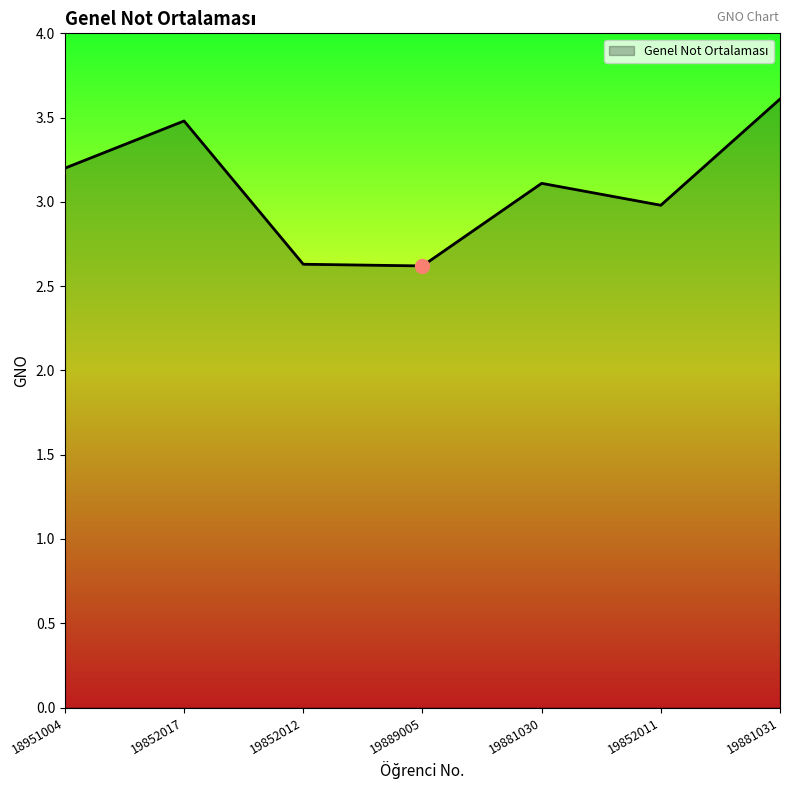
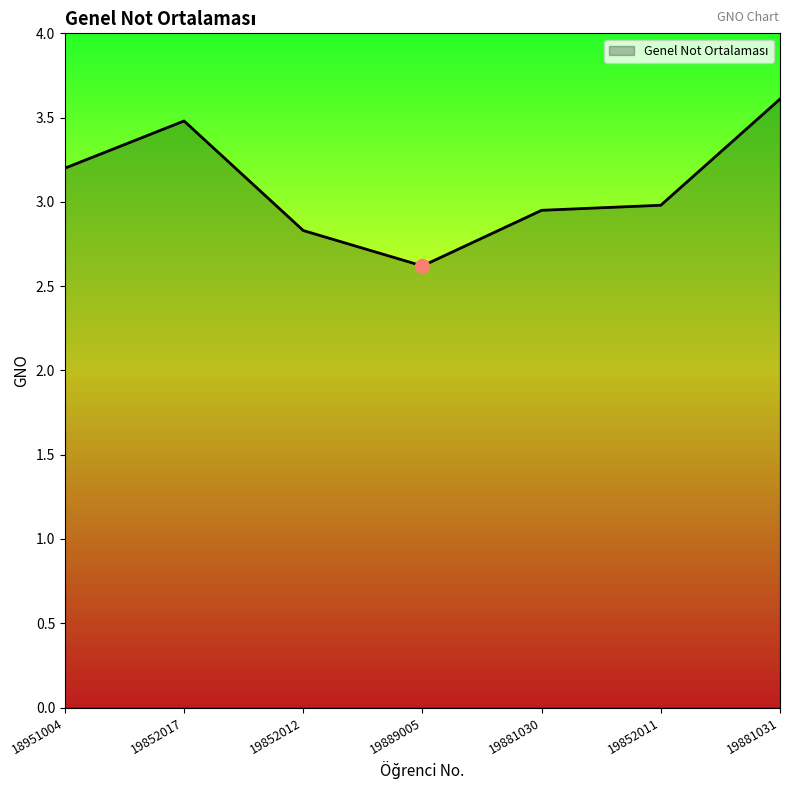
  {
    "Genel Not Ortalaması": {
      "18951004": 3.20,
      "19852017": 3.48,
-     "19852012": 2.63,
-     "19881030": 3.11,
+     "19852012": 2.83,
+     "19881030": 2.95,
      "19852011": 2.98,
      "19881031": 3.61
    }
  }
